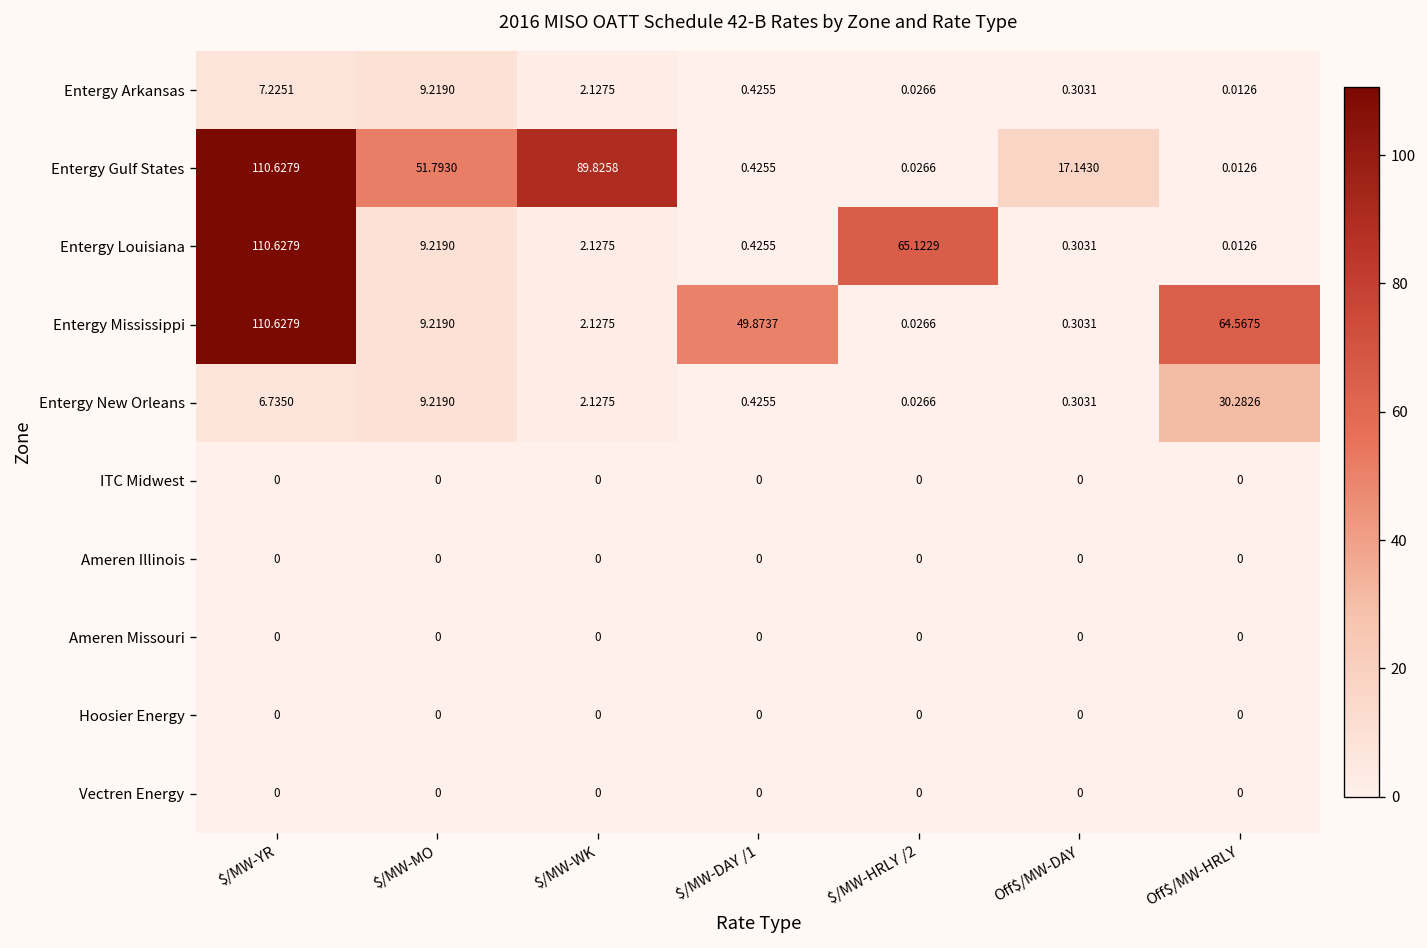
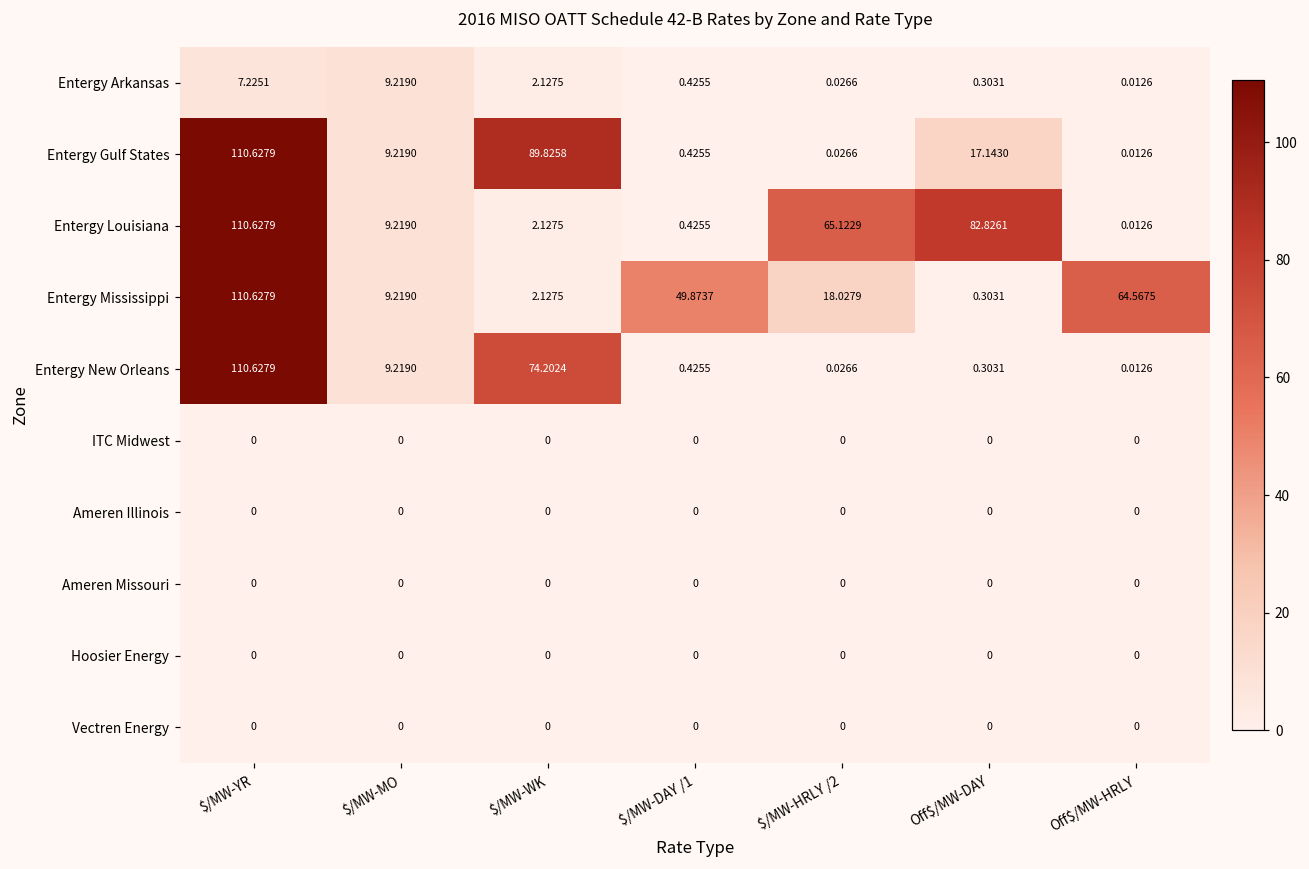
  {
    "Entergy Arkansas": {
      "$/MW-YR": 7.2251,
      "$/MW-MO": 9.2190,
      "$/MW-WK": 2.1275,
      "$/MW-DAY /1": 0.4255,
      "$/MW-HRLY /2": 0.0266,
      "Off$/MW-DAY": 0.3031,
      "Off$/MW-HRLY": 0.0126
    },
    "Entergy Gulf States": {
      "$/MW-YR": 110.6279,
-     "$/MW-MO": 51.7930,
+     "$/MW-MO": 9.2190,
      "$/MW-WK": 89.8258,
      "$/MW-DAY /1": 0.4255,
      "$/MW-HRLY /2": 0.0266,
      "Off$/MW-DAY": 17.1430,
      "Off$/MW-HRLY": 0.0126
    },
    "Entergy Louisiana": {
      "$/MW-YR": 110.6279,
      "$/MW-MO": 9.2190,
      "$/MW-WK": 2.1275,
      "$/MW-DAY /1": 0.4255,
      "$/MW-HRLY /2": 65.1229,
-     "Off$/MW-DAY": 0.3031,
+     "Off$/MW-DAY": 82.8261,
      "Off$/MW-HRLY": 0.0126
    },
    "Entergy Mississippi": {
      "$/MW-YR": 110.6279,
      "$/MW-MO": 9.2190,
      "$/MW-WK": 2.1275,
      "$/MW-DAY /1": 49.8737,
-     "$/MW-HRLY /2": 0.0266,
+     "$/MW-HRLY /2": 18.0279,
      "Off$/MW-DAY": 0.3031,
      "Off$/MW-HRLY": 64.5675
    },
    "Entergy New Orleans": {
-     "$/MW-YR": 6.7350,
+     "$/MW-YR": 110.6279,
      "$/MW-MO": 9.2190,
-     "$/MW-WK": 2.1275,
+     "$/MW-WK": 74.2024,
      "$/MW-DAY /1": 0.4255,
      "$/MW-HRLY /2": 0.0266,
      "Off$/MW-DAY": 0.3031,
-     "Off$/MW-HRLY": 30.2826
+     "Off$/MW-HRLY": 0.0126
    },
    "ITC Midwest": {
      "$/MW-YR": 0,
      "$/MW-MO": 0,
      "$/MW-WK": 0,
      "$/MW-DAY /1": 0,
      "$/MW-HRLY /2": 0,
      "Off$/MW-DAY": 0,
      "Off$/MW-HRLY": 0
    },
    "Ameren Illinois": {
      "$/MW-YR": 0,
      "$/MW-MO": 0,
      "$/MW-WK": 0,
      "$/MW-DAY /1": 0,
      "$/MW-HRLY /2": 0,
      "Off$/MW-DAY": 0,
      "Off$/MW-HRLY": 0
    },
    "Ameren Missouri": {
      "$/MW-YR": 0,
      "$/MW-MO": 0,
      "$/MW-WK": 0,
      "$/MW-DAY /1": 0,
      "$/MW-HRLY /2": 0,
      "Off$/MW-DAY": 0,
      "Off$/MW-HRLY": 0
    },
    "Hoosier Energy": {
      "$/MW-YR": 0,
      "$/MW-MO": 0,
      "$/MW-WK": 0,
      "$/MW-DAY /1": 0,
      "$/MW-HRLY /2": 0,
      "Off$/MW-DAY": 0,
      "Off$/MW-HRLY": 0
    },
    "Vectren Energy": {
      "$/MW-YR": 0,
      "$/MW-MO": 0,
      "$/MW-WK": 0,
      "$/MW-DAY /1": 0,
      "$/MW-HRLY /2": 0,
      "Off$/MW-DAY": 0,
      "Off$/MW-HRLY": 0
    }
  }
